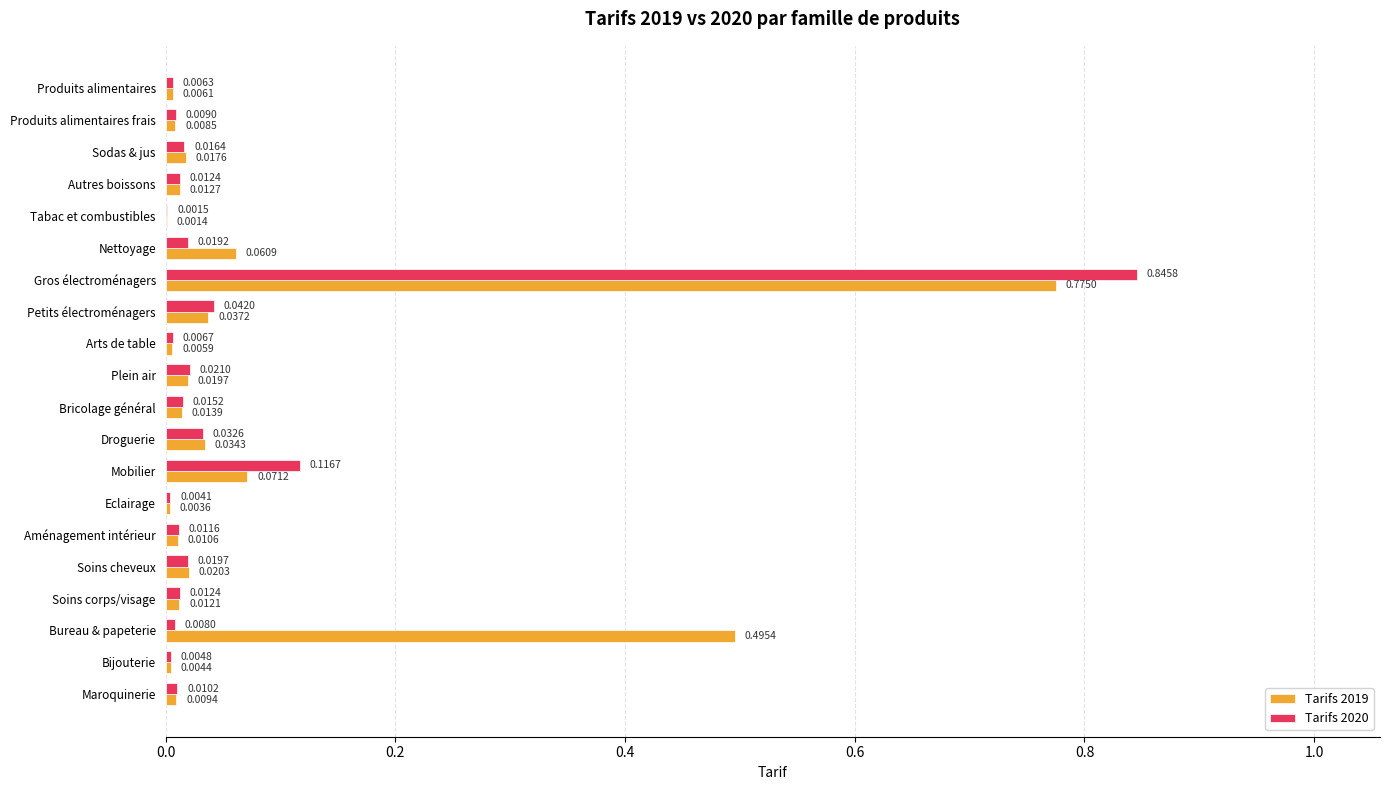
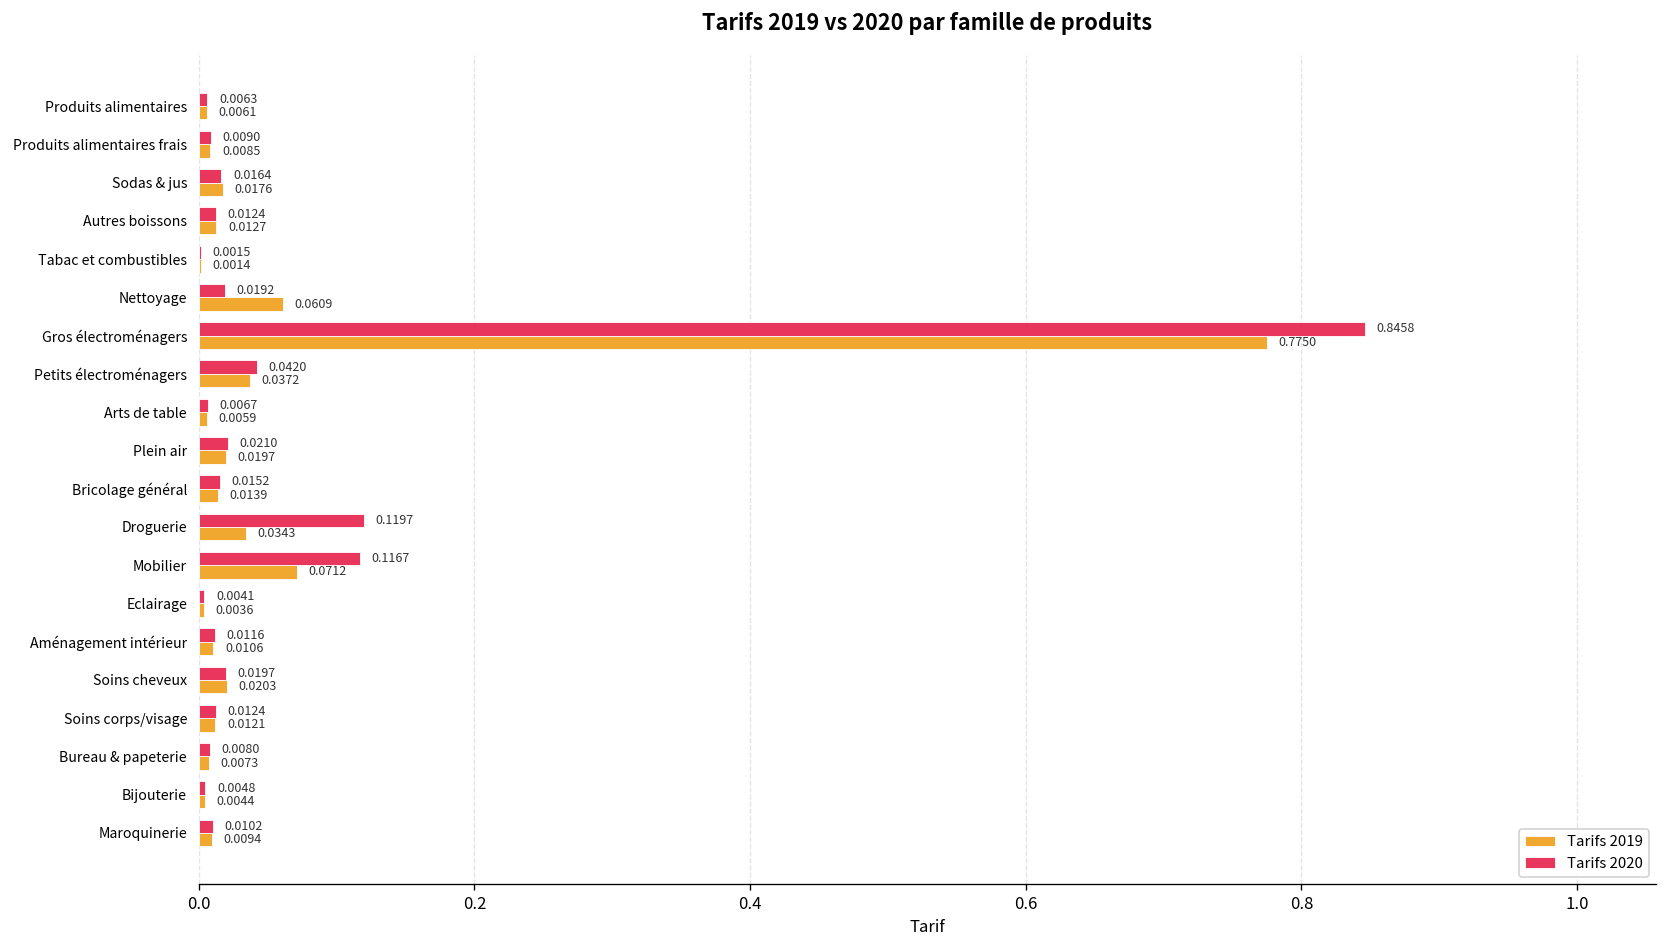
  {
    "Tarifs 2019": {
      "Produits alimentaires": 0.0061,
      "Produits alimentaires frais": 0.0085,
      "Sodas & jus": 0.0176,
      "Autres boissons": 0.0127,
      "Tabac et combustibles": 0.0014,
      "Nettoyage": 0.0609,
      "Gros électroménagers": 0.7750,
      "Petits électroménagers": 0.0372,
      "Arts de table": 0.0059,
      "Plein air": 0.0197,
      "Bricolage général": 0.0139,
      "Droguerie": 0.0343,
      "Mobilier": 0.0712,
      "Eclairage": 0.0036,
      "Aménagement intérieur": 0.0106,
      "Soins cheveux": 0.0203,
      "Soins corps/visage": 0.0121,
-     "Bureau & papeterie": 0.4954,
+     "Bureau & papeterie": 0.0073,
      "Bijouterie": 0.0044,
      "Maroquinerie": 0.0094
    },
    "Tarifs 2020": {
      "Produits alimentaires": 0.0063,
      "Produits alimentaires frais": 0.0090,
      "Sodas & jus": 0.0164,
      "Autres boissons": 0.0124,
      "Tabac et combustibles": 0.0015,
      "Nettoyage": 0.0192,
      "Gros électroménagers": 0.8458,
      "Petits électroménagers": 0.0420,
      "Arts de table": 0.0067,
      "Plein air": 0.0210,
      "Bricolage général": 0.0152,
-     "Droguerie": 0.0326,
+     "Droguerie": 0.1197,
      "Mobilier": 0.1167,
      "Eclairage": 0.0041,
      "Aménagement intérieur": 0.0116,
      "Soins cheveux": 0.0197,
      "Soins corps/visage": 0.0124,
      "Bureau & papeterie": 0.0080,
      "Bijouterie": 0.0048,
      "Maroquinerie": 0.0102
    }
  }
